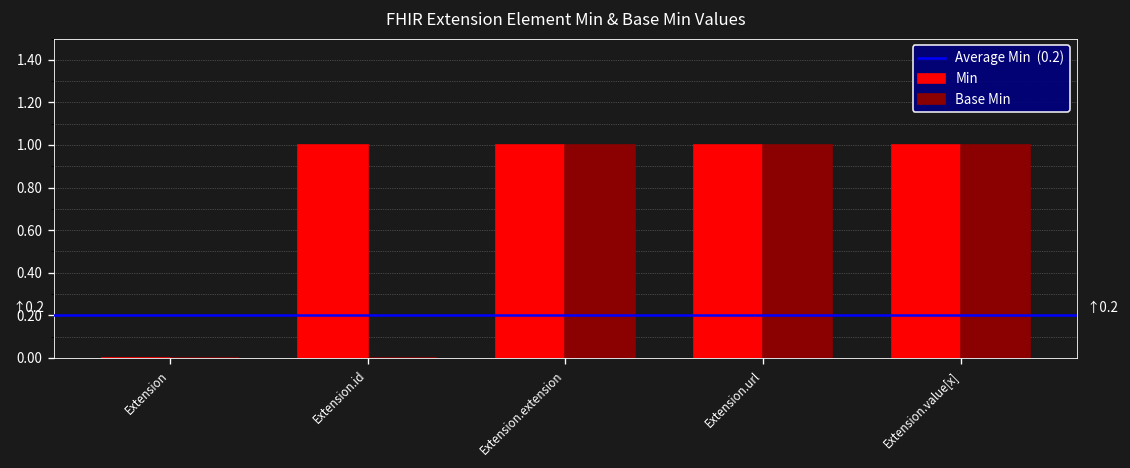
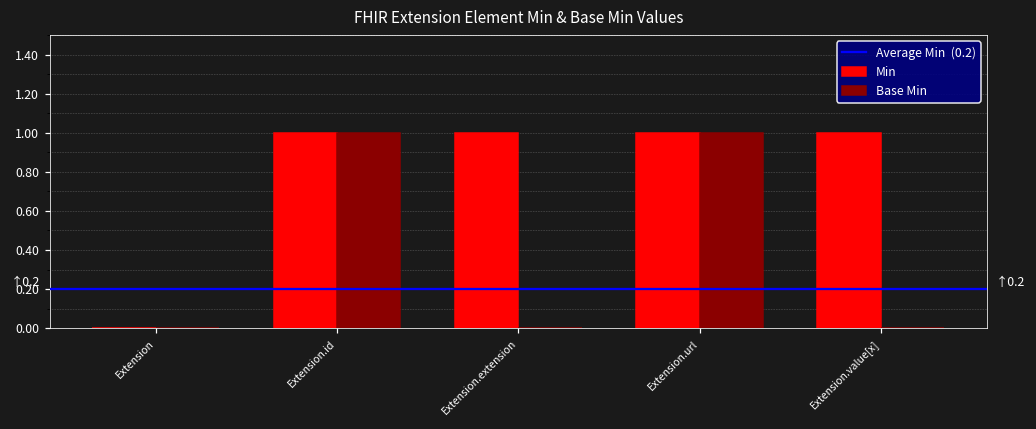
  {
    "Min": {
      "Extension": 0,
      "Extension.id": 1,
      "Extension.extension": 1,
      "Extension.url": 1,
      "Extension.value[x]": 1
    },
    "Base Min": {
      "Extension": 0,
-     "Extension.id": 0,
-     "Extension.extension": 1,
+     "Extension.id": 1,
+     "Extension.extension": 0,
      "Extension.url": 1,
-     "Extension.value[x]": 1
+     "Extension.value[x]": 0
    }
  }
